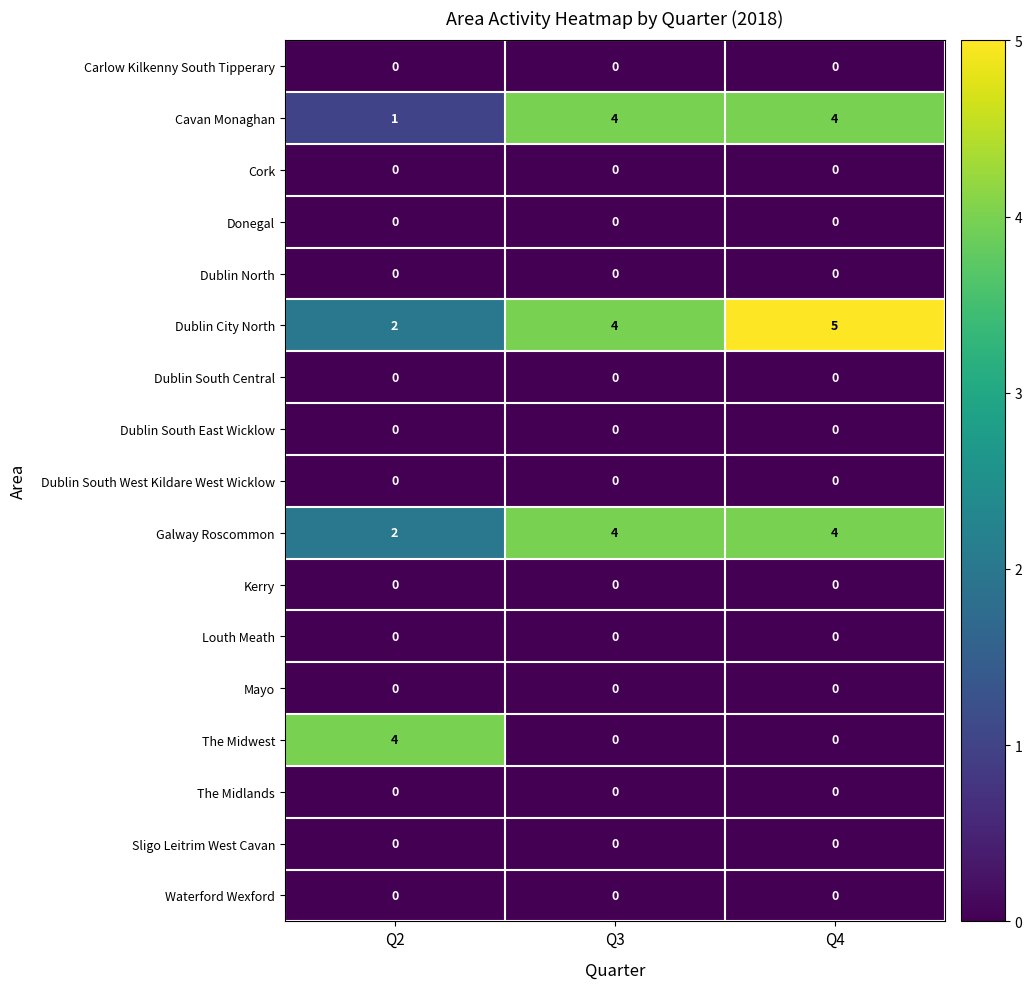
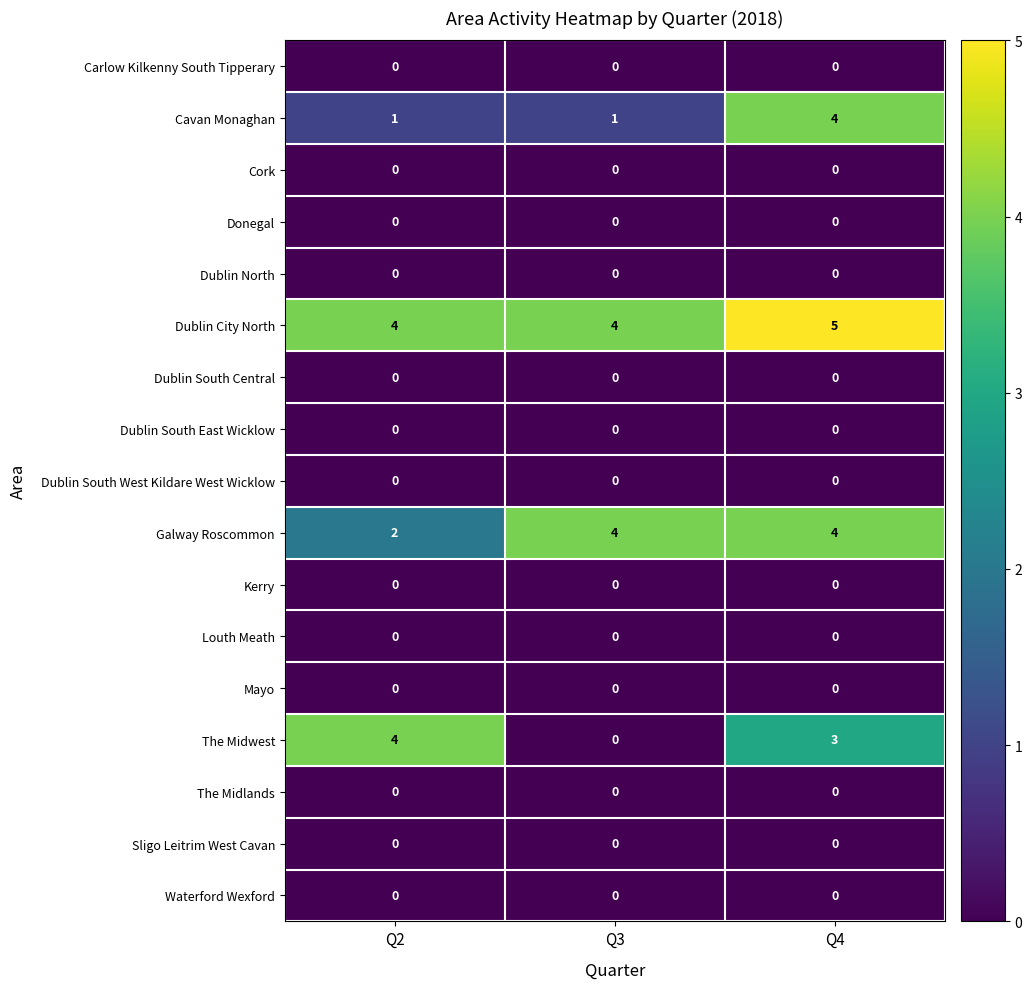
  {
    "Carlow Kilkenny South Tipperary": {
      "Q2": 0,
      "Q3": 0,
      "Q4": 0
    },
    "Cavan Monaghan": {
      "Q2": 1,
-     "Q3": 4,
+     "Q3": 1,
      "Q4": 4
    },
    "Cork": {
      "Q2": 0,
      "Q3": 0,
      "Q4": 0
    },
    "Donegal": {
      "Q2": 0,
      "Q3": 0,
      "Q4": 0
    },
    "Dublin North": {
      "Q2": 0,
      "Q3": 0,
      "Q4": 0
    },
    "Dublin City North": {
-     "Q2": 2,
+     "Q2": 4,
      "Q3": 4,
      "Q4": 5
    },
    "Dublin South Central": {
      "Q2": 0,
      "Q3": 0,
      "Q4": 0
    },
    "Dublin South East Wicklow": {
      "Q2": 0,
      "Q3": 0,
      "Q4": 0
    },
    "Dublin South West Kildare West Wicklow": {
      "Q2": 0,
      "Q3": 0,
      "Q4": 0
    },
    "Galway Roscommon": {
      "Q2": 2,
      "Q3": 4,
      "Q4": 4
    },
    "Kerry": {
      "Q2": 0,
      "Q3": 0,
      "Q4": 0
    },
    "Louth Meath": {
      "Q2": 0,
      "Q3": 0,
      "Q4": 0
    },
    "Mayo": {
      "Q2": 0,
      "Q3": 0,
      "Q4": 0
    },
    "The Midwest": {
      "Q2": 4,
      "Q3": 0,
-     "Q4": 0
+     "Q4": 3
    },
    "The Midlands": {
      "Q2": 0,
      "Q3": 0,
      "Q4": 0
    },
    "Sligo Leitrim West Cavan": {
      "Q2": 0,
      "Q3": 0,
      "Q4": 0
    },
    "Waterford Wexford": {
      "Q2": 0,
      "Q3": 0,
      "Q4": 0
    }
  }
